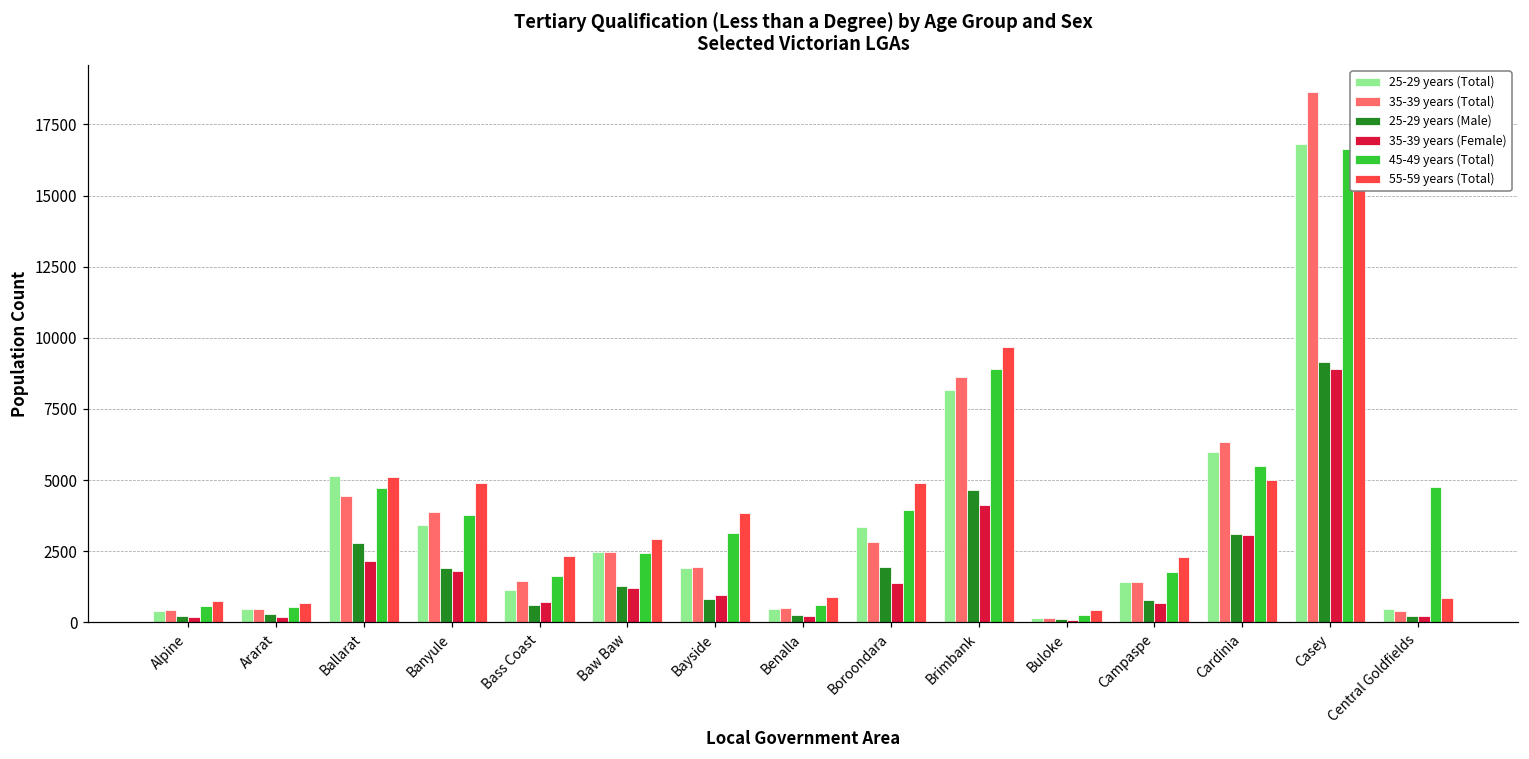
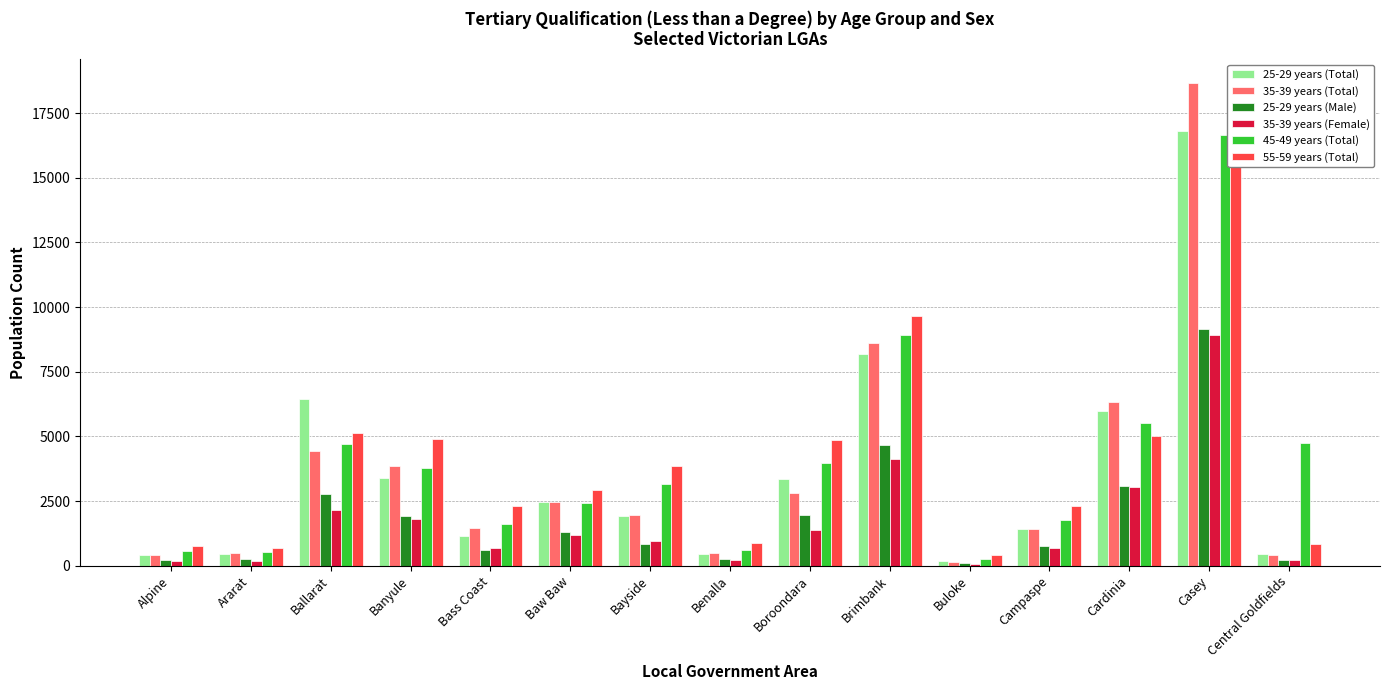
  {
    "25-29 years (Total)": {
      "Alpine": 400,
      "Ararat": 500,
-     "Ballarat": 5100,
+     "Ballarat": 6400,
      "Banyule": 3400,
      "Bass Coast": 1100,
      "Baw Baw": 2500,
      "Bayside": 1900,
      "Benalla": 500,
      "Boroondara": 3400,
      "Brimbank": 8200,
      "Buloke": 200,
      "Campaspe": 1400,
      "Cardinia": 6000,
      "Casey": 16800,
      "Central Goldfields": 500
    },
    "25-29 years (Male)": {
      "Alpine": 200,
      "Ararat": 300,
      "Ballarat": 2800,
      "Banyule": 1900,
      "Bass Coast": 600,
      "Baw Baw": 1300,
      "Bayside": 800,
      "Benalla": 300,
      "Boroondara": 1900,
      "Brimbank": 4700,
      "Buloke": 100,
      "Campaspe": 800,
      "Cardinia": 3100,
      "Casey": 9100,
      "Central Goldfields": 200
    },
    "45-49 years (Total)": {
      "Alpine": 600,
      "Ararat": 500,
      "Ballarat": 4700,
      "Banyule": 3800,
      "Bass Coast": 1600,
      "Baw Baw": 2400,
      "Bayside": 3200,
      "Benalla": 600,
      "Boroondara": 4000,
      "Brimbank": 8900,
      "Buloke": 300,
      "Campaspe": 1800,
      "Cardinia": 5500,
      "Casey": 16700,
      "Central Goldfields": 4700
    }
  }
